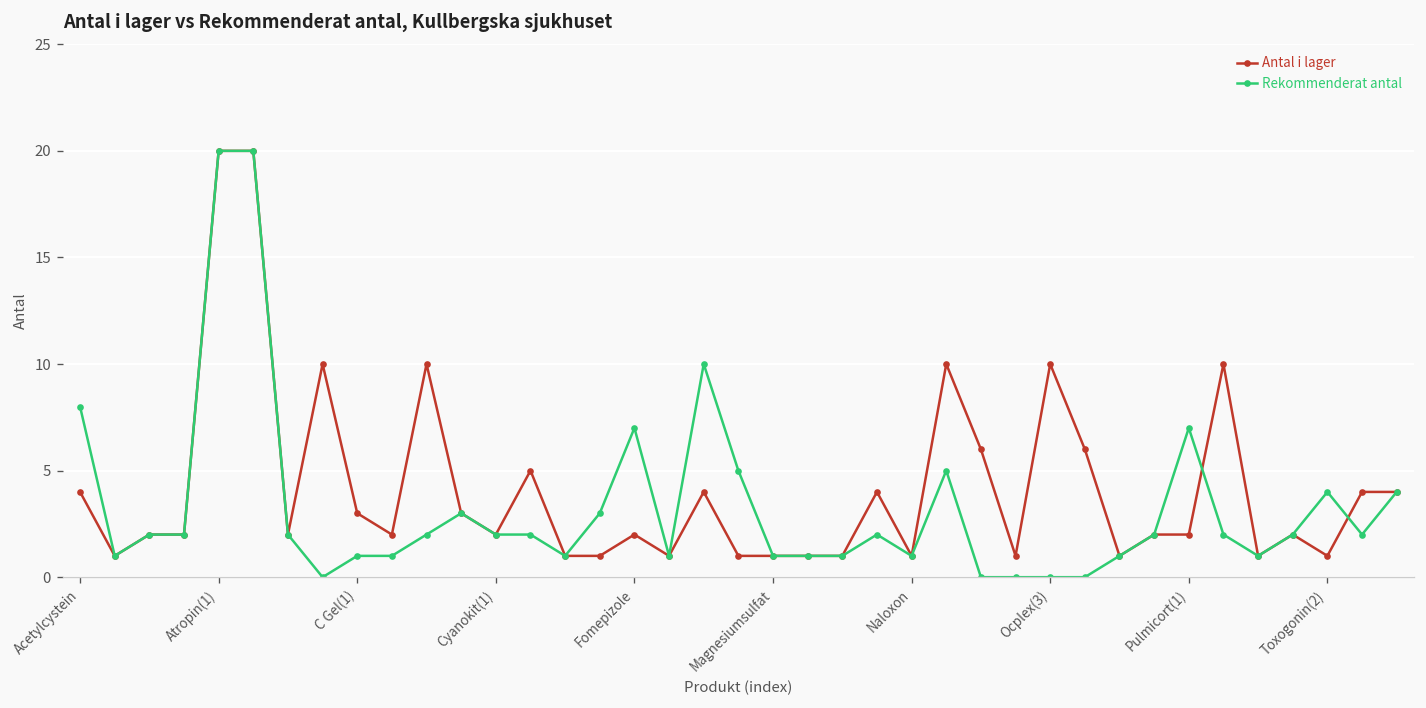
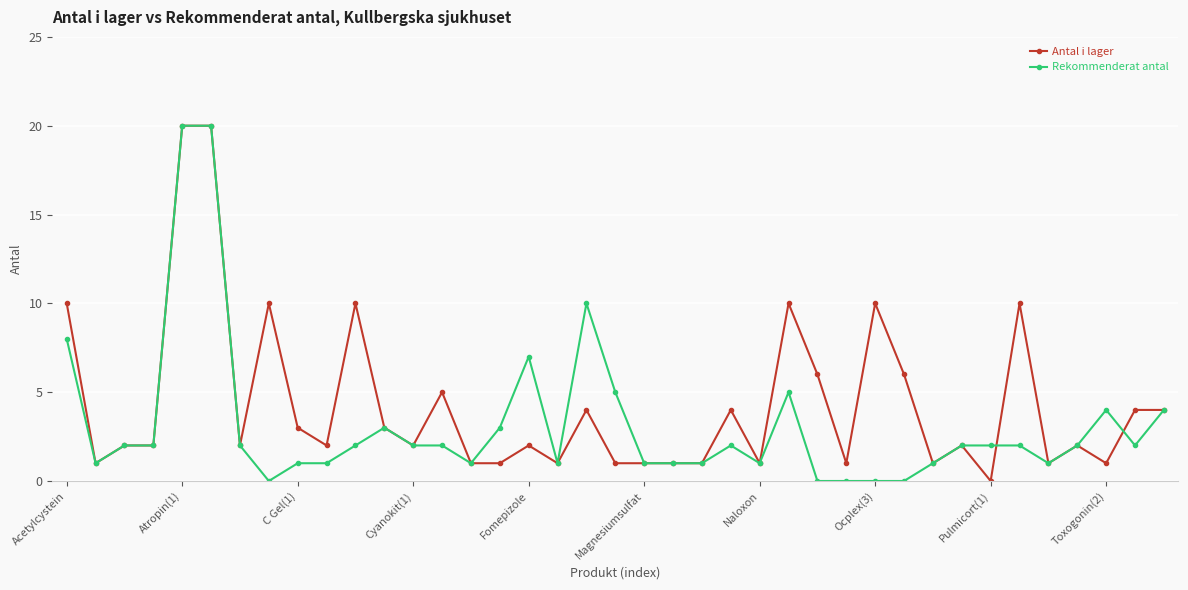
  {
    "Antal i lager": {
-     "Acetylcystein": 4,
+     "Acetylcystein": 10,
      "C Gel(1)": 3,
      "Fomepizole": 2,
      "Ocplex(3)": 10,
-     "Pulmicort(1)": 2,
+     "Pulmicort(1)": 0,
      "Toxogonin(2)": 1
    },
    "Rekommenderat antal": {
      "Acetylcystein": 8,
      "C Gel(1)": 1,
      "Fomepizole": 7,
      "Ocplex(3)": 0,
-     "Pulmicort(1)": 7,
+     "Pulmicort(1)": 2,
      "Toxogonin(2)": 4
    }
  }
